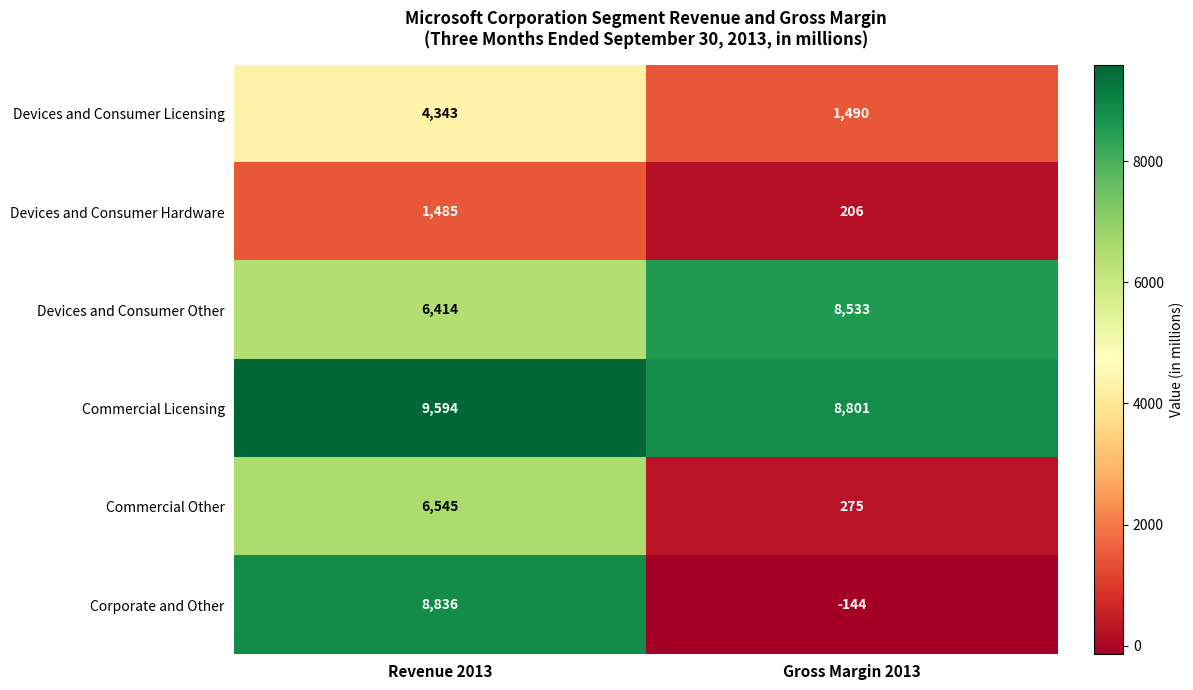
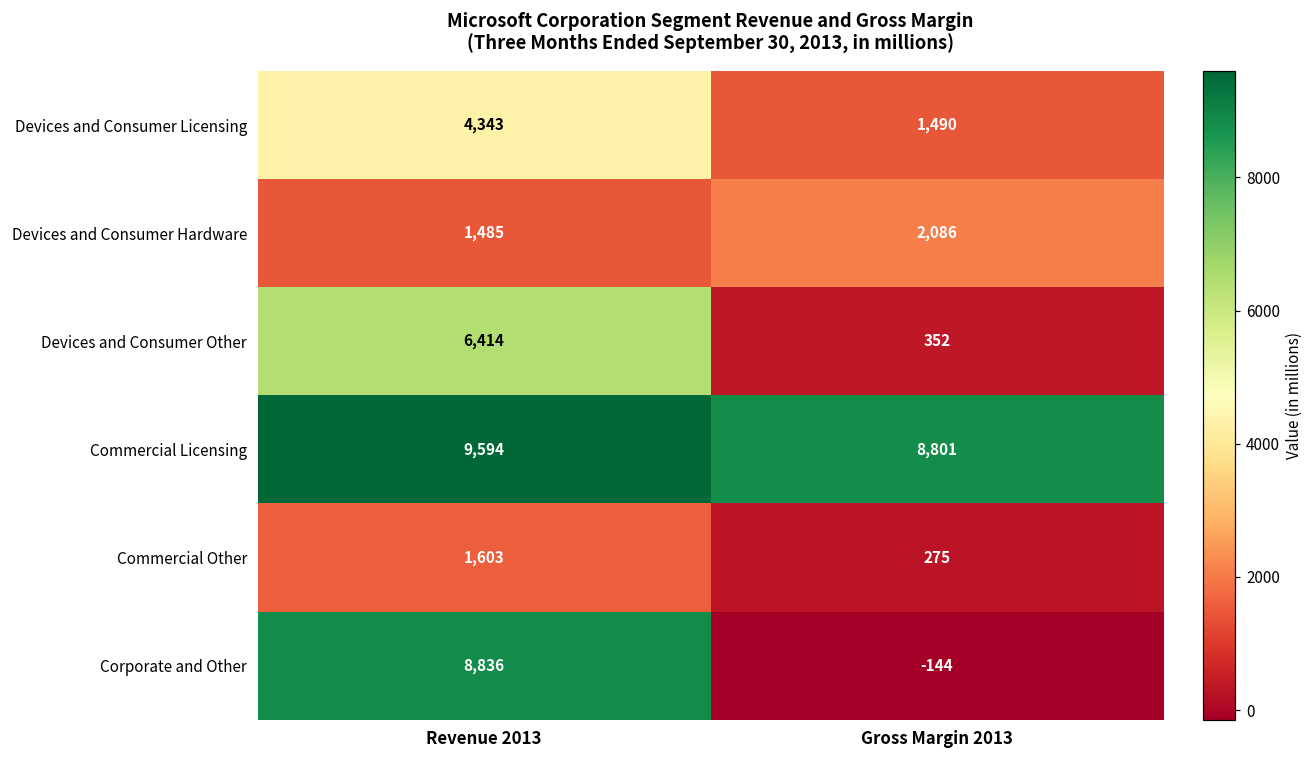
  {
    "Devices and Consumer Licensing": {
      "Revenue 2013": "4,343",
      "Gross Margin 2013": "1,490"
    },
    "Devices and Consumer Hardware": {
      "Revenue 2013": "1,485",
-     "Gross Margin 2013": "206"
+     "Gross Margin 2013": "2,086"
    },
    "Devices and Consumer Other": {
      "Revenue 2013": "6,414",
-     "Gross Margin 2013": "8,533"
+     "Gross Margin 2013": "352"
    },
    "Commercial Licensing": {
      "Revenue 2013": "9,594",
      "Gross Margin 2013": "8,801"
    },
    "Commercial Other": {
-     "Revenue 2013": "6,545",
+     "Revenue 2013": "1,603",
      "Gross Margin 2013": "275"
    },
    "Corporate and Other": {
      "Revenue 2013": "8,836",
      "Gross Margin 2013": "-144"
    }
  }
